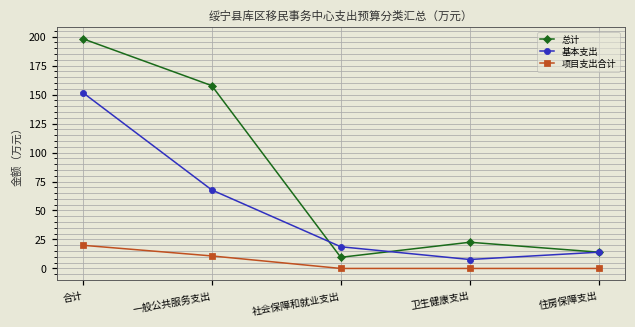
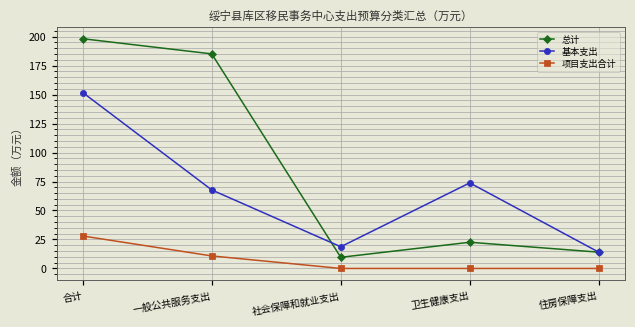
  {
    "总计": {
      "合计": 198,
-     "一般公共服务支出": 158,
+     "一般公共服务支出": 185,
      "社会保障和就业支出": 10,
      "卫生健康支出": 23
    },
    "基本支出": {
      "合计": 152,
      "一般公共服务支出": 68,
      "社会保障和就业支出": 19,
-     "卫生健康支出": 8
+     "卫生健康支出": 74
    },
    "项目支出合计": {
-     "合计": 20,
+     "合计": 28,
      "一般公共服务支出": 11,
      "社会保障和就业支出": 0,
      "卫生健康支出": 0,
      "住房保障支出": 0
    }
  }
